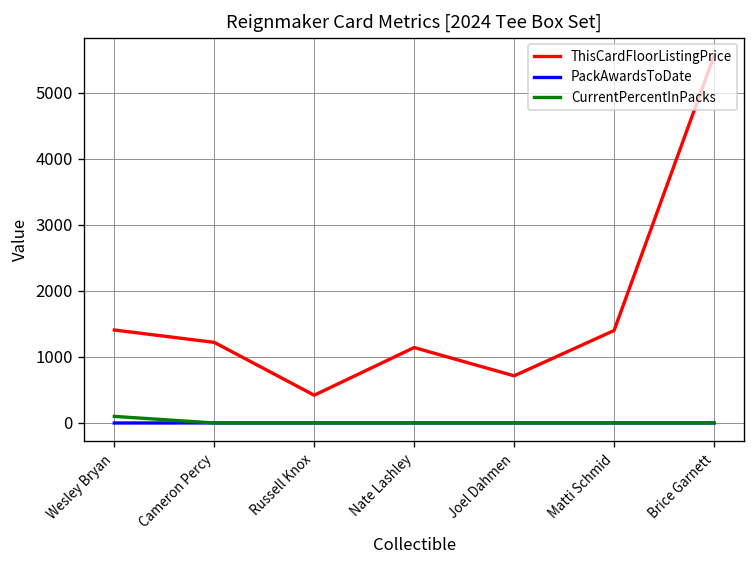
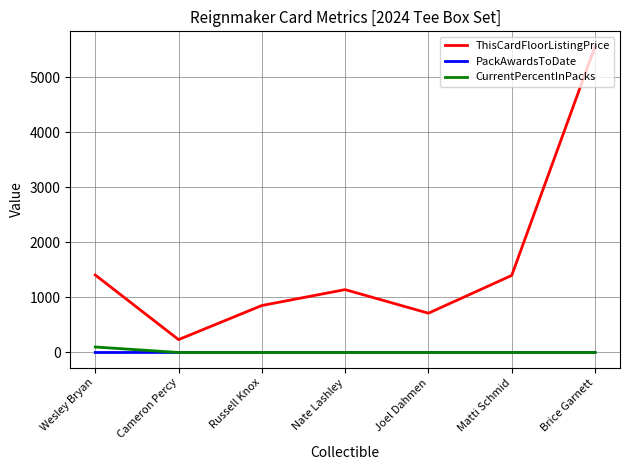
  {
    "ThisCardFloorListingPrice": {
      "Wesley Bryan": 1400,
-     "Cameron Percy": 1200,
-     "Russell Knox": 400,
+     "Cameron Percy": 200,
+     "Russell Knox": 900,
      "Nate Lashley": 1100,
      "Joel Dahmen": 700,
      "Matti Schmid": 1400
    },
    "PackAwardsToDate": {
      "Wesley Bryan": 0
    },
    "CurrentPercentInPacks": {
      "Wesley Bryan": 100
    }
  }
